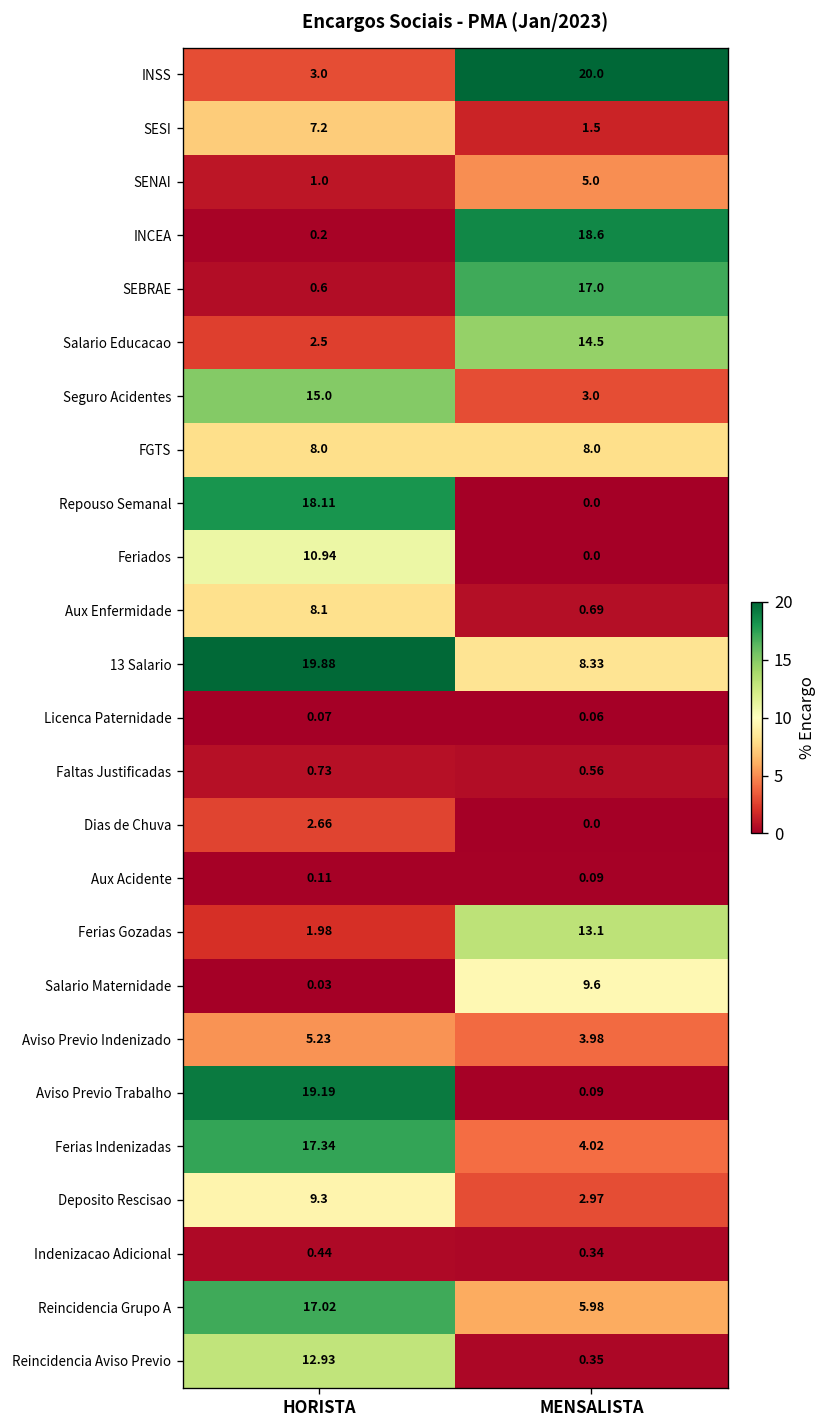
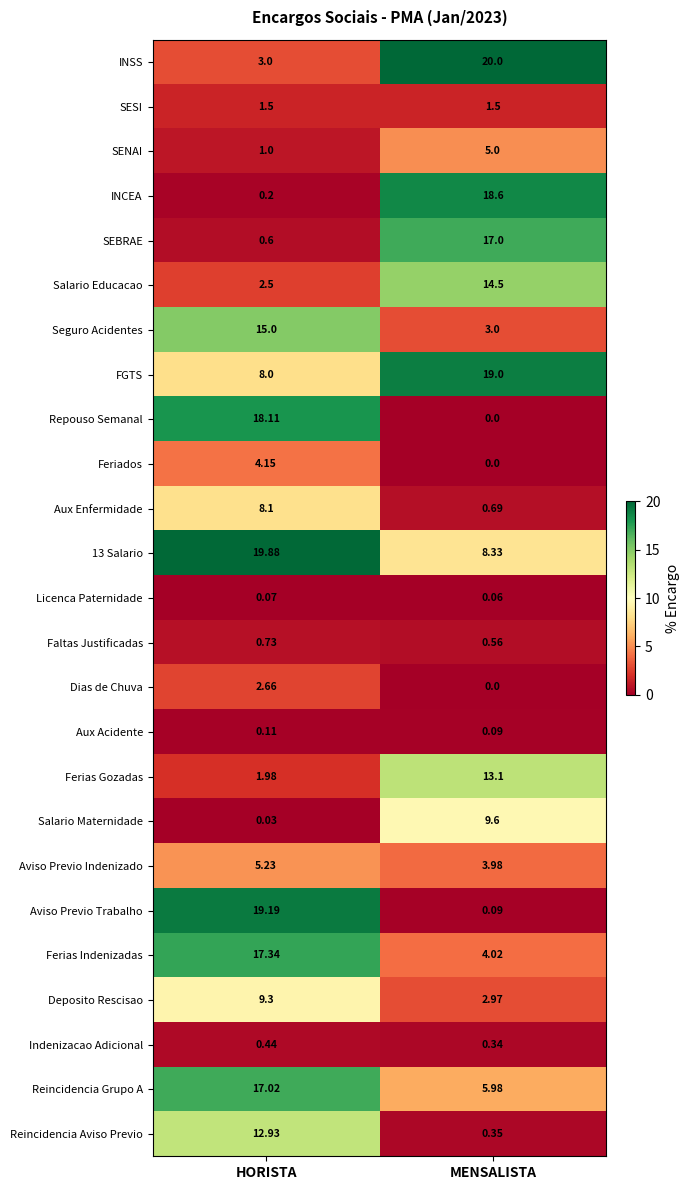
  {
    "INSS": {
      "HORISTA": 3.0,
      "MENSALISTA": 20.0
    },
    "SESI": {
-     "HORISTA": 7.2,
+     "HORISTA": 1.5,
      "MENSALISTA": 1.5
    },
    "SENAI": {
      "HORISTA": 1.0,
      "MENSALISTA": 5.0
    },
    "INCEA": {
      "HORISTA": 0.2,
      "MENSALISTA": 18.6
    },
    "SEBRAE": {
      "HORISTA": 0.6,
      "MENSALISTA": 17.0
    },
    "Salario Educacao": {
      "HORISTA": 2.5,
      "MENSALISTA": 14.5
    },
    "Seguro Acidentes": {
      "HORISTA": 15.0,
      "MENSALISTA": 3.0
    },
    "FGTS": {
      "HORISTA": 8.0,
-     "MENSALISTA": 8.0
+     "MENSALISTA": 19.0
    },
    "Repouso Semanal": {
      "HORISTA": 18.11,
      "MENSALISTA": 0.0
    },
    "Feriados": {
-     "HORISTA": 10.94,
+     "HORISTA": 4.15,
      "MENSALISTA": 0.0
    },
    "Aux Enfermidade": {
      "HORISTA": 8.1,
      "MENSALISTA": 0.69
    },
    "13 Salario": {
      "HORISTA": 19.88,
      "MENSALISTA": 8.33
    },
    "Licenca Paternidade": {
      "HORISTA": 0.07,
      "MENSALISTA": 0.06
    },
    "Faltas Justificadas": {
      "HORISTA": 0.73,
      "MENSALISTA": 0.56
    },
    "Dias de Chuva": {
      "HORISTA": 2.66,
      "MENSALISTA": 0.0
    },
    "Aux Acidente": {
      "HORISTA": 0.11,
      "MENSALISTA": 0.09
    },
    "Ferias Gozadas": {
      "HORISTA": 1.98,
      "MENSALISTA": 13.1
    },
    "Salario Maternidade": {
      "HORISTA": 0.03,
      "MENSALISTA": 9.6
    },
    "Aviso Previo Indenizado": {
      "HORISTA": 5.23,
      "MENSALISTA": 3.98
    },
    "Aviso Previo Trabalho": {
      "HORISTA": 19.19,
      "MENSALISTA": 0.09
    },
    "Ferias Indenizadas": {
      "HORISTA": 17.34,
      "MENSALISTA": 4.02
    },
    "Deposito Rescisao": {
      "HORISTA": 9.3,
      "MENSALISTA": 2.97
    },
    "Indenizacao Adicional": {
      "HORISTA": 0.44,
      "MENSALISTA": 0.34
    },
    "Reincidencia Grupo A": {
      "HORISTA": 17.02,
      "MENSALISTA": 5.98
    },
    "Reincidencia Aviso Previo": {
      "HORISTA": 12.93,
      "MENSALISTA": 0.35
    }
  }
